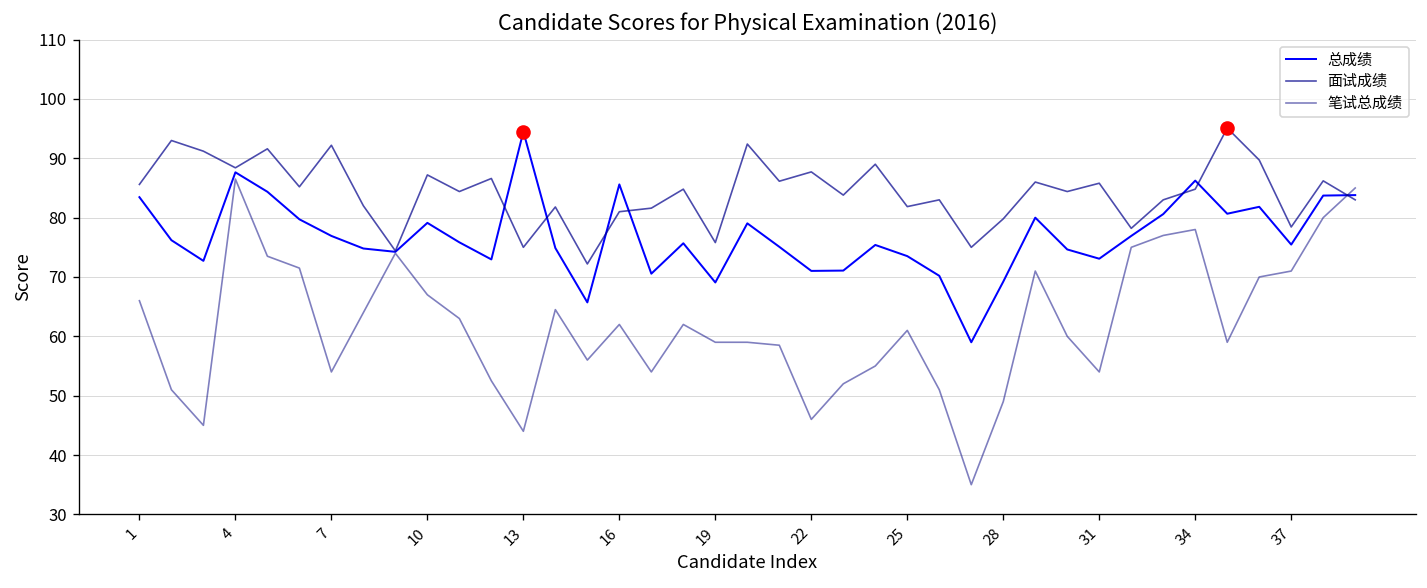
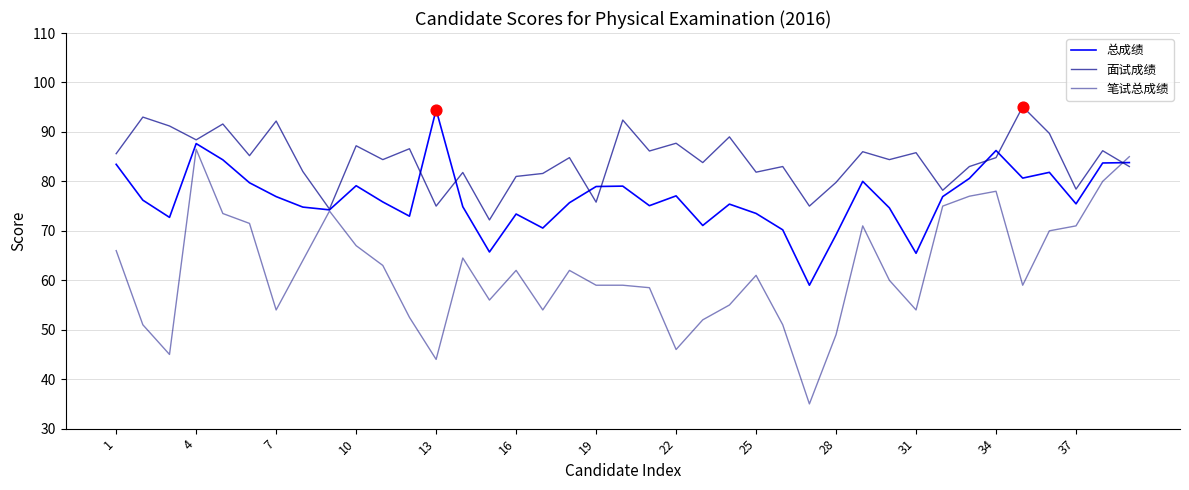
  {
    "总成绩": {
      "1": 83,
      "4": 88,
      "7": 77,
      "10": 79,
-     "16": 86,
-     "19": 69,
-     "22": 71,
+     "16": 73,
+     "19": 79,
+     "22": 77,
      "25": 74,
      "28": 69,
-     "31": 73,
+     "31": 65,
      "34": 86,
      "37": 75
    }
  }
